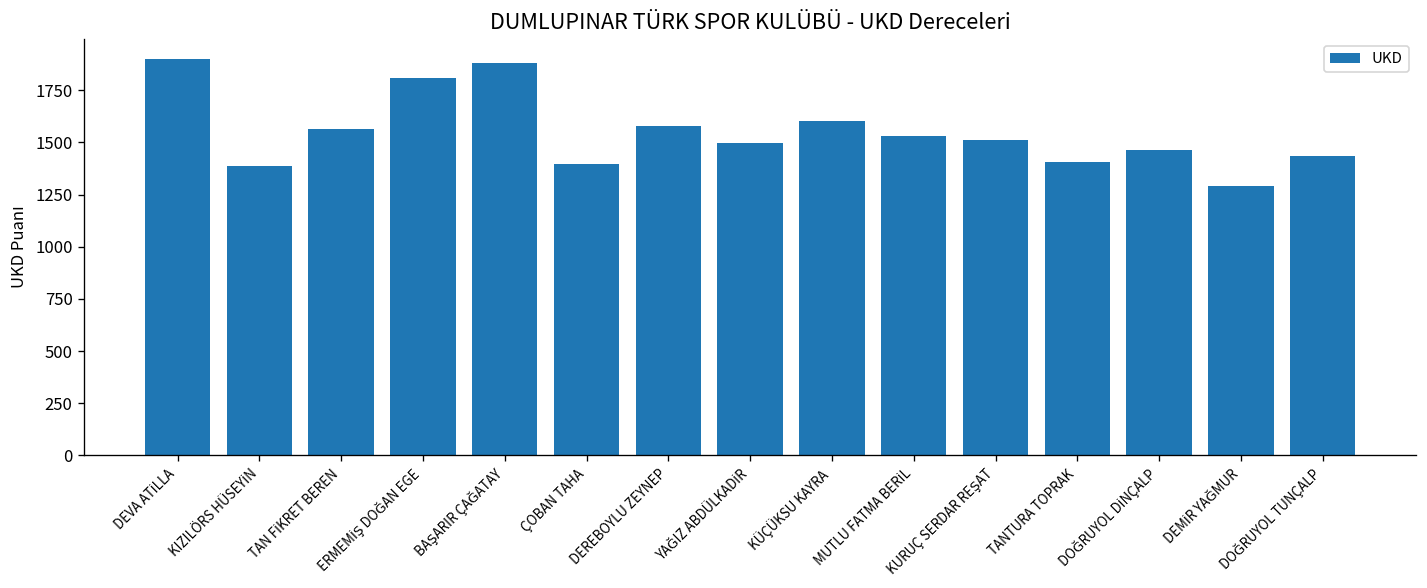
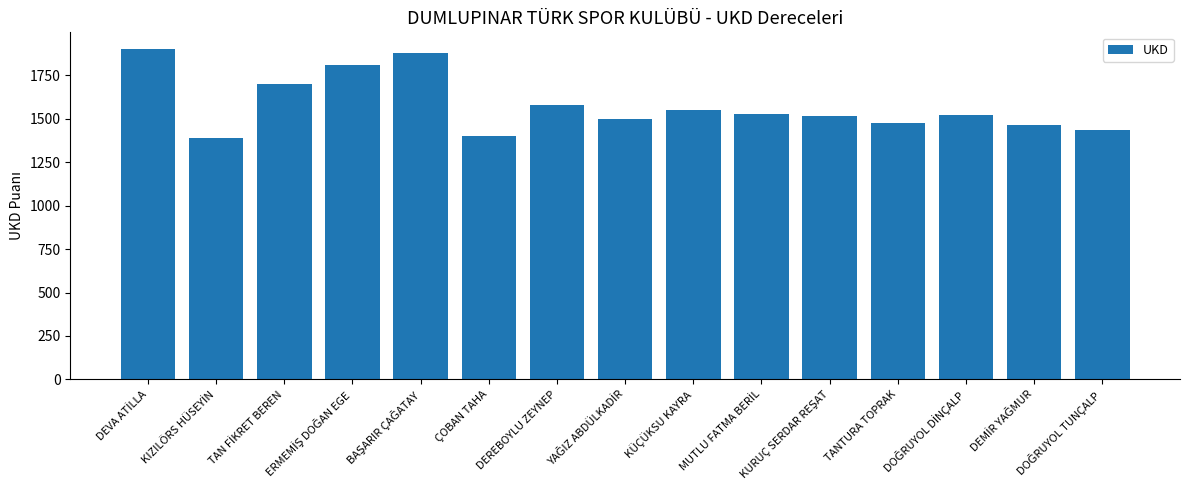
  {
    "DEVA ATİLLA": 1900,
    "KIZILÖRS HÜSEYİN": 1390,
-   "TAN FİKRET BEREN": 1560,
+   "TAN FİKRET BEREN": 1700,
    "ERMEMİŞ DOĞAN EGE": 1810,
    "BAŞARIR ÇAĞATAY": 1880,
    "ÇOBAN TAHA": 1400,
    "DEREBOYLU ZEYNEP": 1580,
    "YAĞIZ ABDÜLKADİR": 1500,
-   "KÜÇÜKSU KAYRA": 1600,
+   "KÜÇÜKSU KAYRA": 1550,
    "MUTLU FATMA BERİL": 1530,
    "KURUÇ SERDAR REŞAT": 1510,
-   "TANTURA TOPRAK": 1410,
-   "DOĞRUYOL DİNÇALP": 1470,
-   "DEMİR YAĞMUR": 1290,
+   "TANTURA TOPRAK": 1480,
+   "DOĞRUYOL DİNÇALP": 1520,
+   "DEMİR YAĞMUR": 1460,
    "DOĞRUYOL TUNÇALP": 1440
  }
